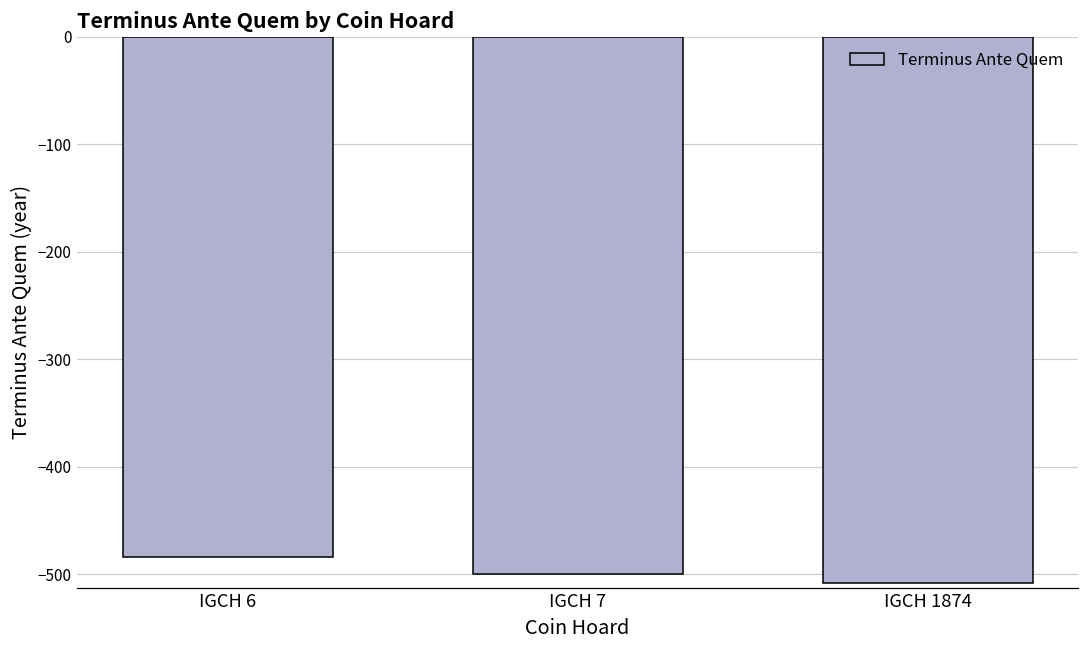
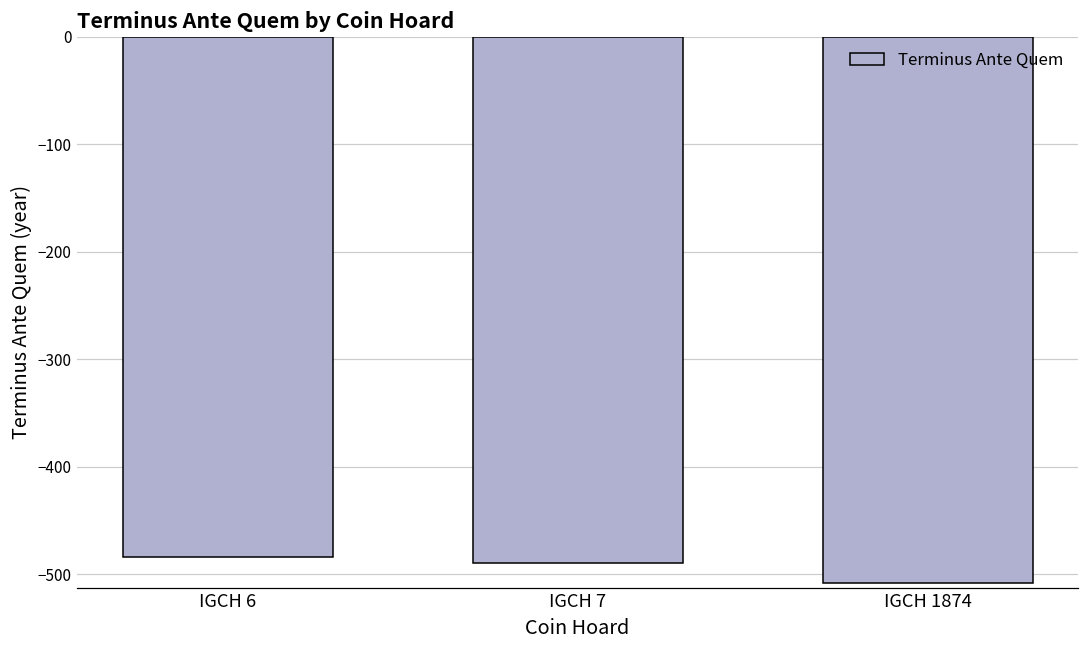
  {
    "IGCH 6": -480,
-   "IGCH 7": -500,
+   "IGCH 7": -490,
    "IGCH 1874": -510
  }
